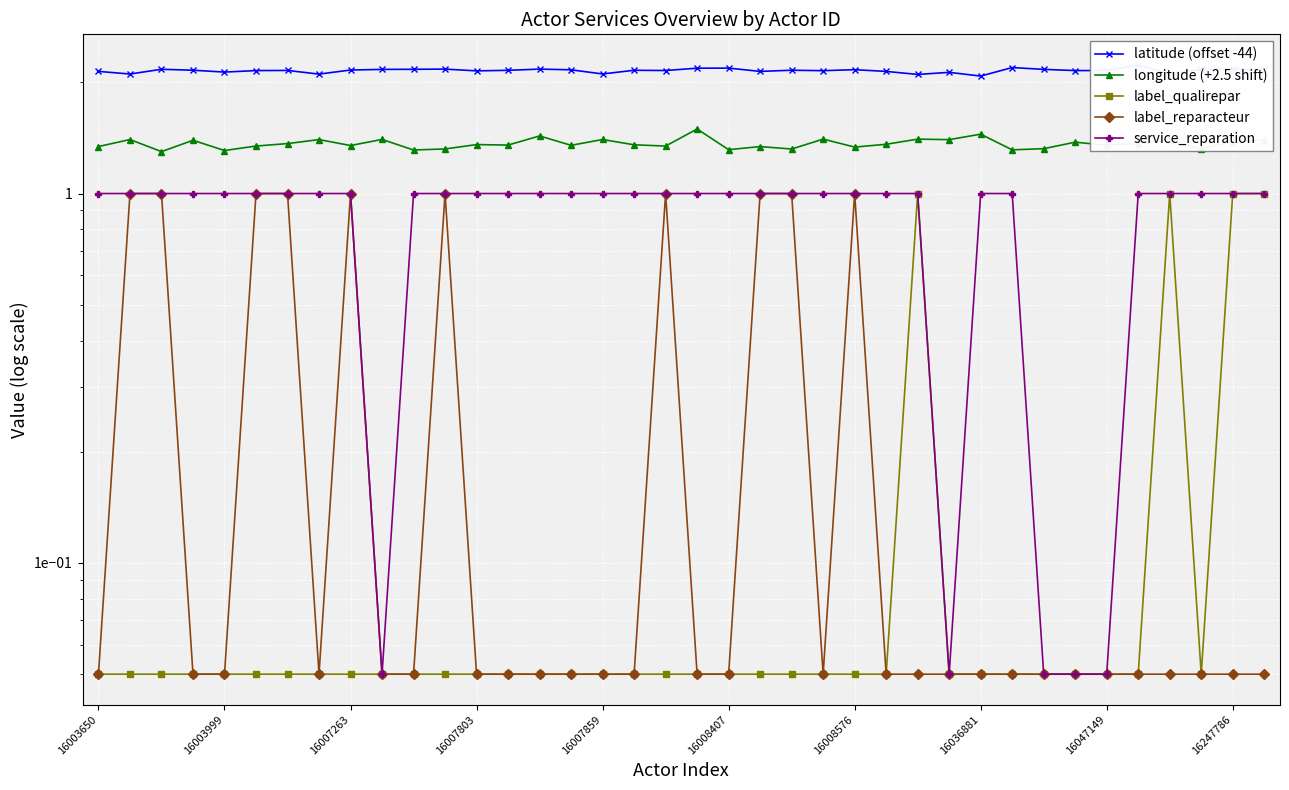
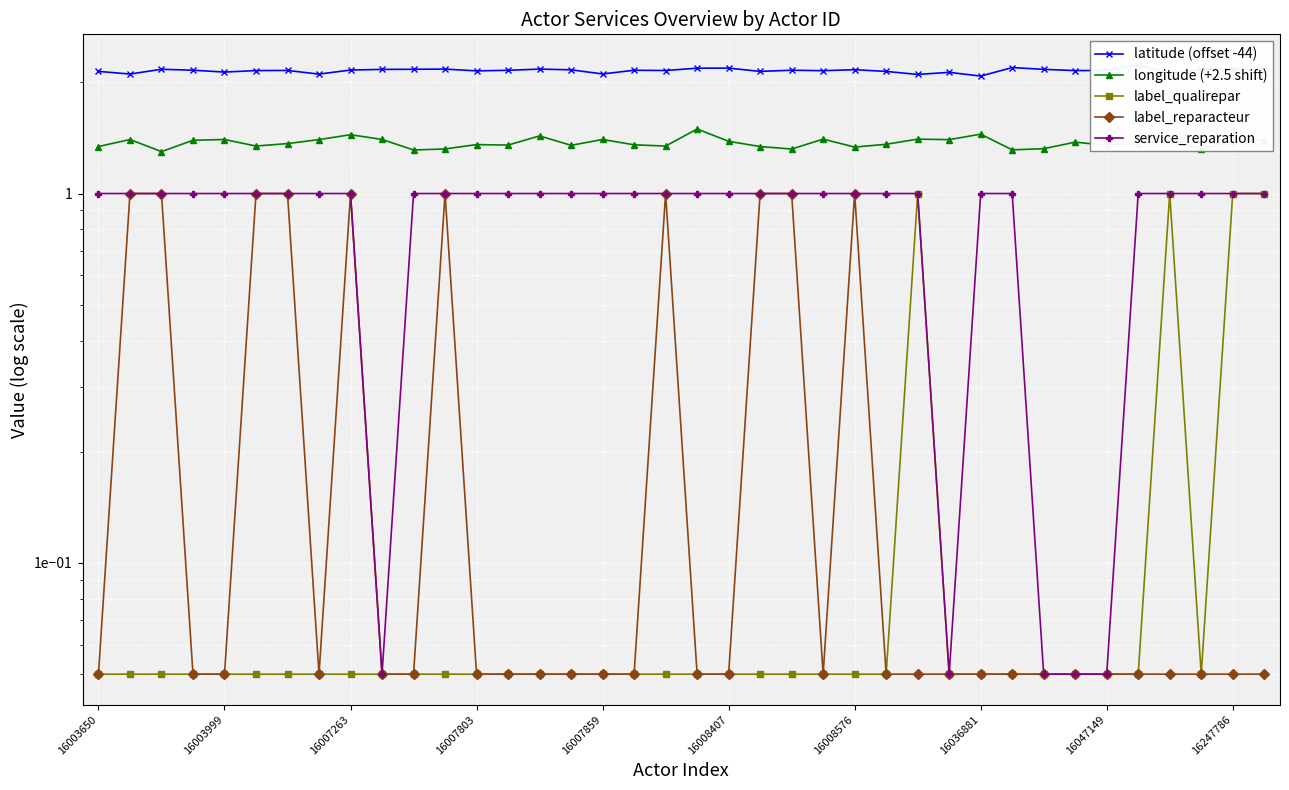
  {
    "latitude (offset -44)": {
      "16003650": 2.1,
      "16003999": 2.1,
      "16007263": 2.2,
      "16007803": 2.1,
      "16007859": 2.1,
      "16008407": 2.2,
      "16008576": 2.2,
      "16036881": 2.1
    },
    "longitude (+2.5 shift)": {
      "16003650": 1.34,
-     "16003999": 1.31,
-     "16007263": 1.35,
+     "16003999": 1.40,
+     "16007263": 1.44,
      "16007803": 1.36,
      "16007859": 1.40,
-     "16008407": 1.31,
+     "16008407": 1.38,
      "16008576": 1.34,
      "16036881": 1.45
    },
    "label_qualirepar": {
      "16007263": 0.05,
      "16008576": 0.05
    },
    "label_reparacteur": {
      "16247786": 0.05
    },
    "service_reparation": {
      "16003650": 1.00,
      "16003999": 1.00,
      "16007803": 1.00,
      "16007859": 1.00,
      "16008407": 1.00,
      "16036881": 1.00
    }
  }
